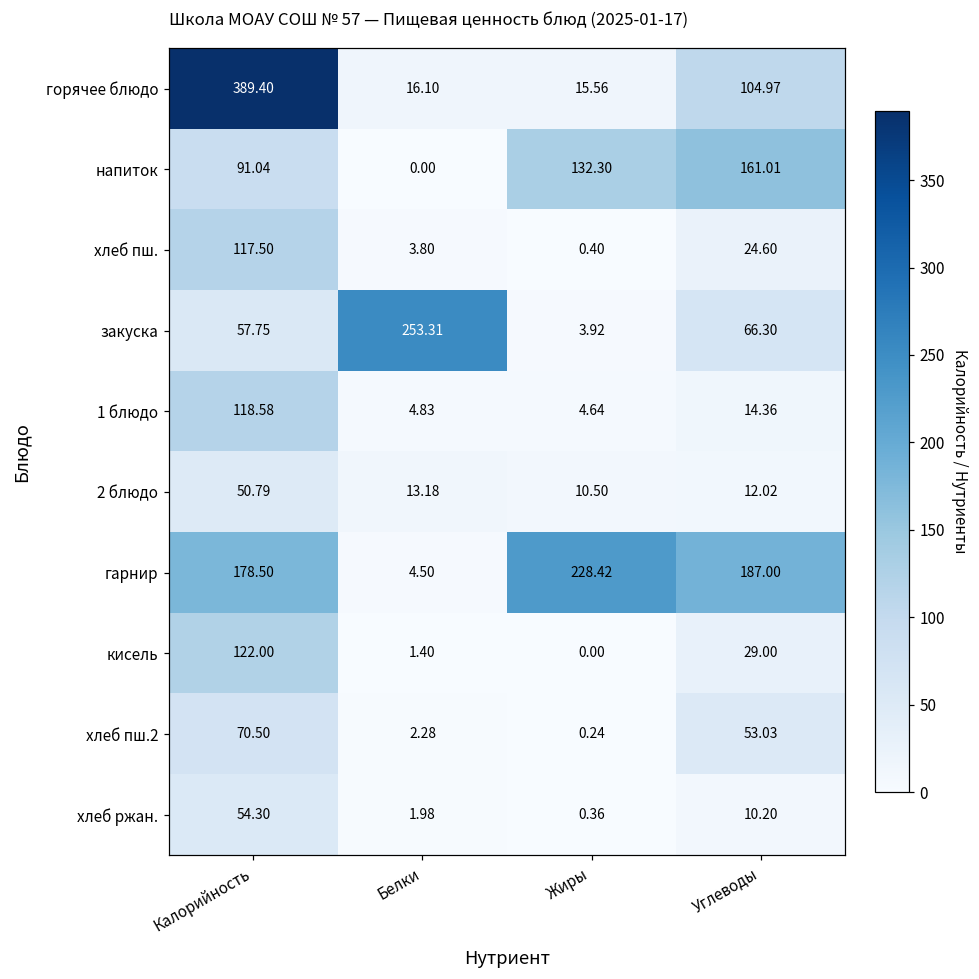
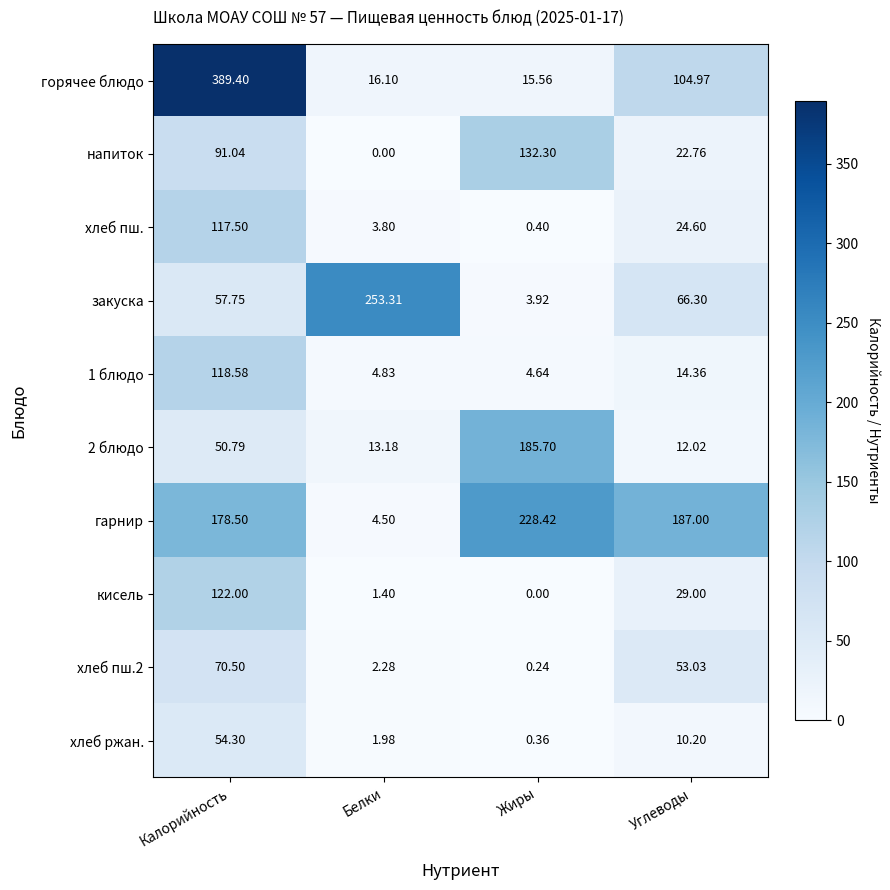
  {
    "горячее блюдо": {
      "Калорийность": 389.40,
      "Белки": 16.10,
      "Жиры": 15.56,
      "Углеводы": 104.97
    },
    "напиток": {
      "Калорийность": 91.04,
      "Белки": 0.00,
      "Жиры": 132.30,
-     "Углеводы": 161.01
+     "Углеводы": 22.76
    },
    "хлеб пш.": {
      "Калорийность": 117.50,
      "Белки": 3.80,
      "Жиры": 0.40,
      "Углеводы": 24.60
    },
    "закуска": {
      "Калорийность": 57.75,
      "Белки": 253.31,
      "Жиры": 3.92,
      "Углеводы": 66.30
    },
    "1 блюдо": {
      "Калорийность": 118.58,
      "Белки": 4.83,
      "Жиры": 4.64,
      "Углеводы": 14.36
    },
    "2 блюдо": {
      "Калорийность": 50.79,
      "Белки": 13.18,
-     "Жиры": 10.50,
+     "Жиры": 185.70,
      "Углеводы": 12.02
    },
    "гарнир": {
      "Калорийность": 178.50,
      "Белки": 4.50,
      "Жиры": 228.42,
      "Углеводы": 187.00
    },
    "кисель": {
      "Калорийность": 122.00,
      "Белки": 1.40,
      "Жиры": 0.00,
      "Углеводы": 29.00
    },
    "хлеб пш.2": {
      "Калорийность": 70.50,
      "Белки": 2.28,
      "Жиры": 0.24,
      "Углеводы": 53.03
    },
    "хлеб ржан.": {
      "Калорийность": 54.30,
      "Белки": 1.98,
      "Жиры": 0.36,
      "Углеводы": 10.20
    }
  }
